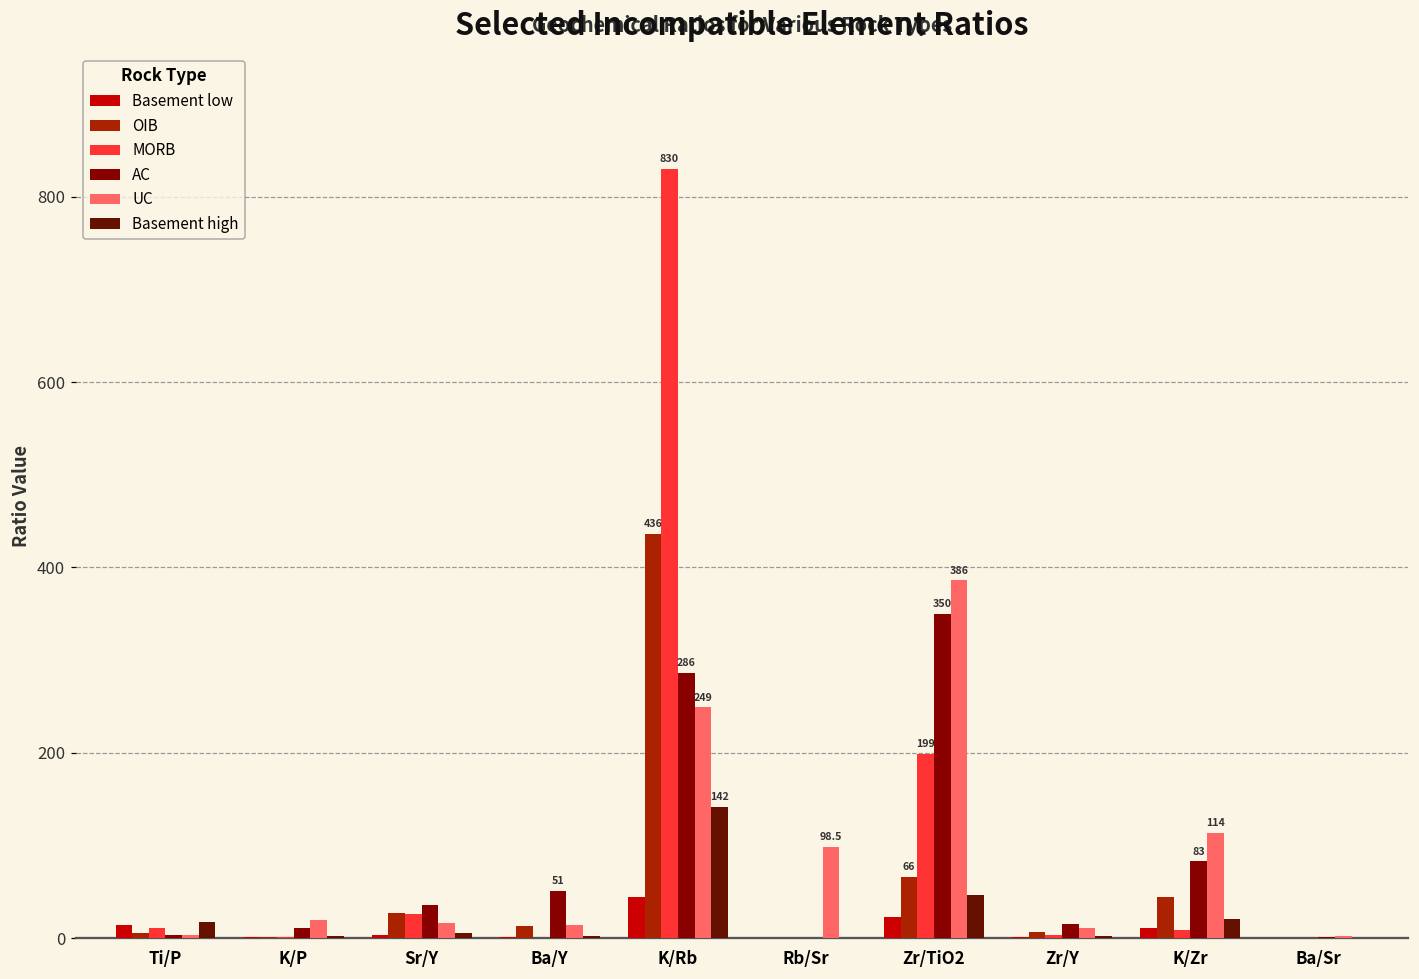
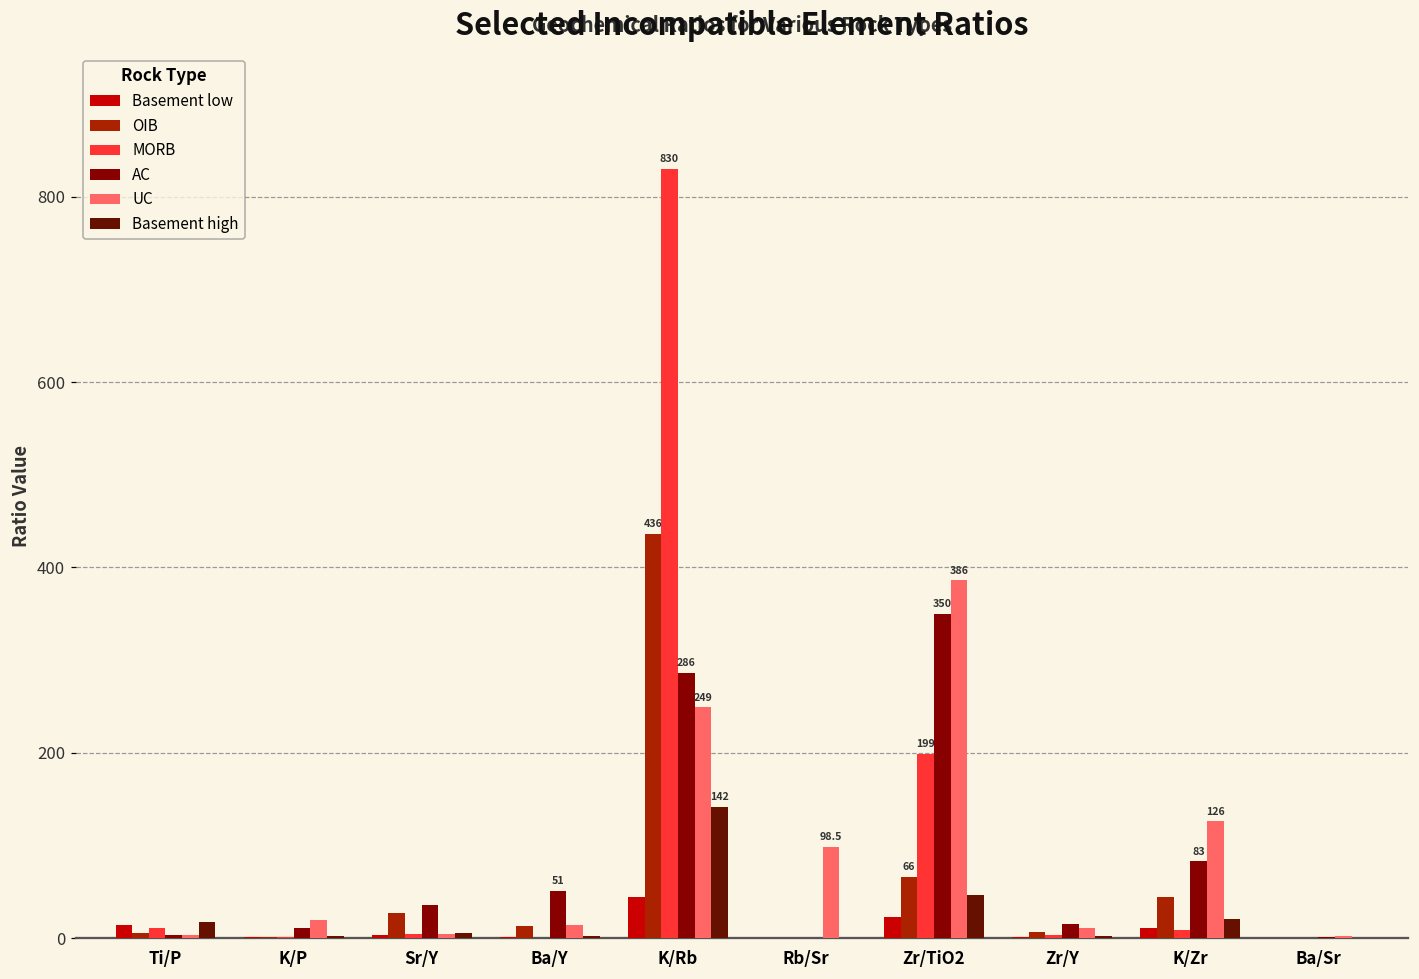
  {
    "MORB": {
      "Ti/P": 10,
-     "Sr/Y": 30,
+     "Sr/Y": 0,
      "Zr/Y": 0,
      "K/Zr": 10
    },
    "UC": {
-     "Sr/Y": 20,
+     "Sr/Y": 10,
      "K/Rb": 249,
      "Rb/Sr": 98.5,
      "Zr/TiO2": 386,
-     "K/Zr": 114
+     "K/Zr": 126
    }
  }
